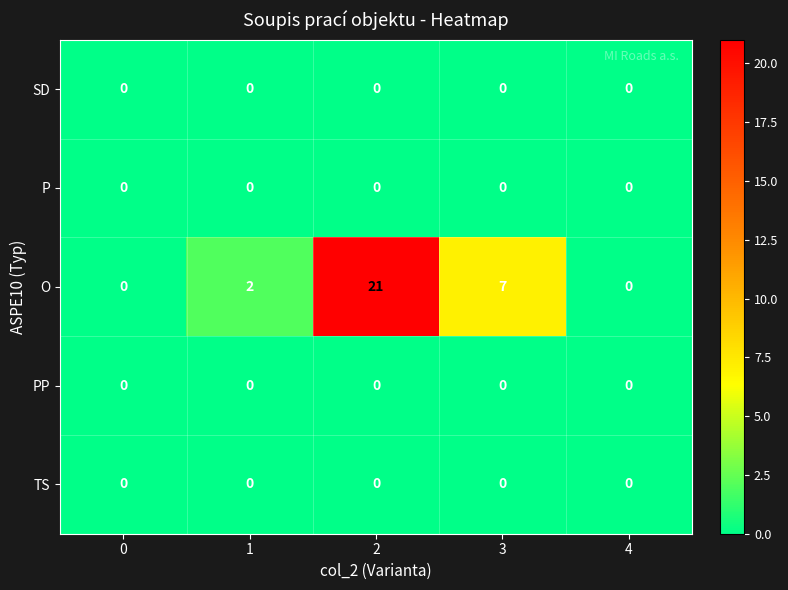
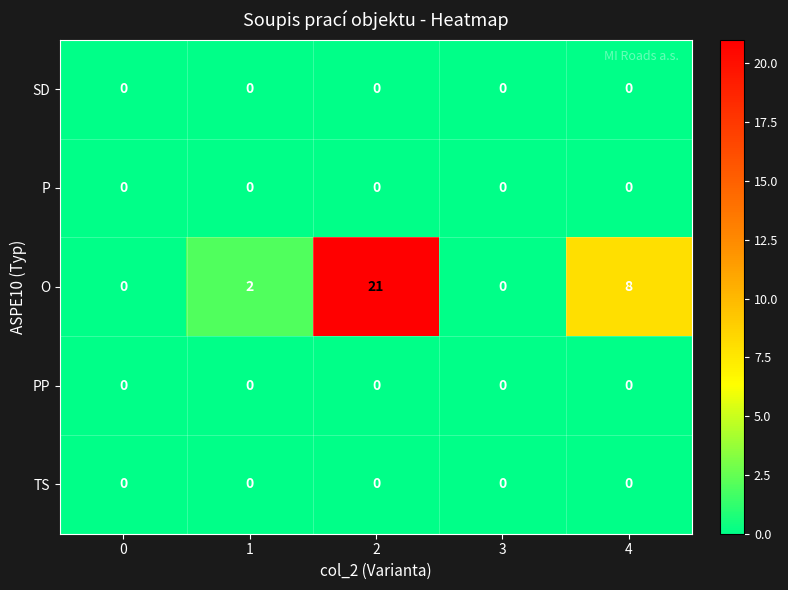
  {
    "SD": {
      "0": 0,
      "1": 0,
      "2": 0,
      "3": 0
    },
    "P": {
      "0": 0,
      "1": 0,
      "2": 0,
      "3": 0,
      "4": 0
    },
    "O": {
      "0": 0,
      "1": 2,
      "2": 21,
-     "3": 7,
-     "4": 0
+     "3": 0,
+     "4": 8
    },
    "PP": {
      "0": 0,
      "1": 0,
      "2": 0,
      "3": 0,
      "4": 0
    },
    "TS": {
      "0": 0,
      "1": 0,
      "2": 0,
      "3": 0,
      "4": 0
    }
  }
